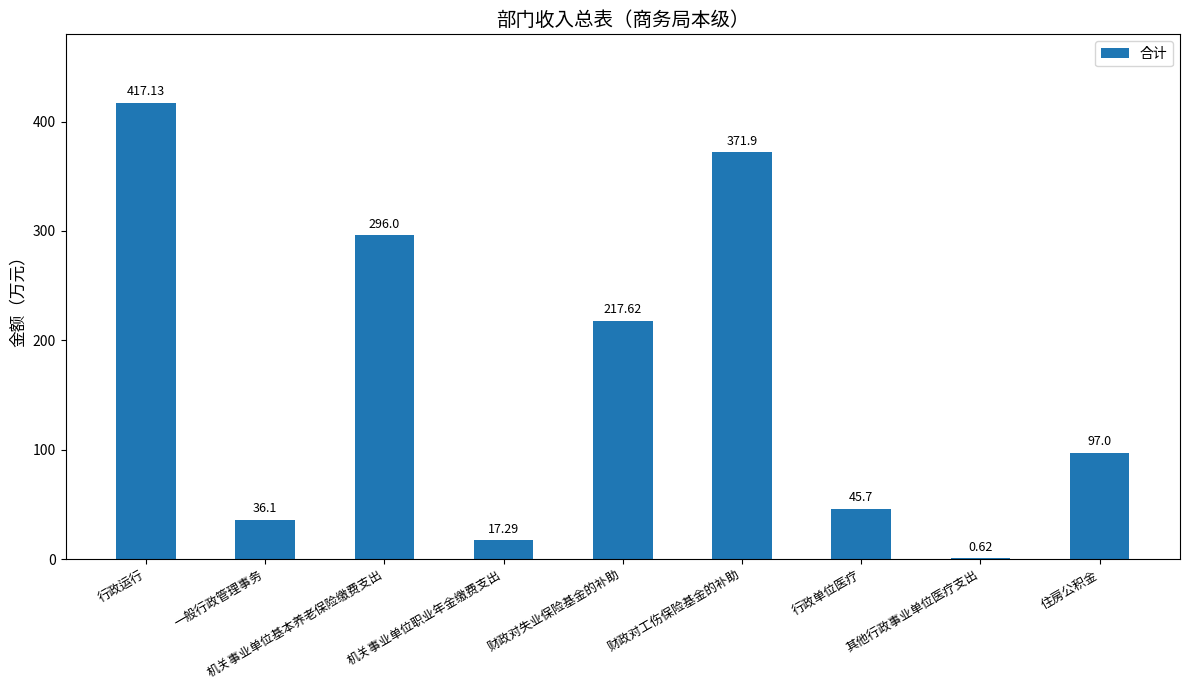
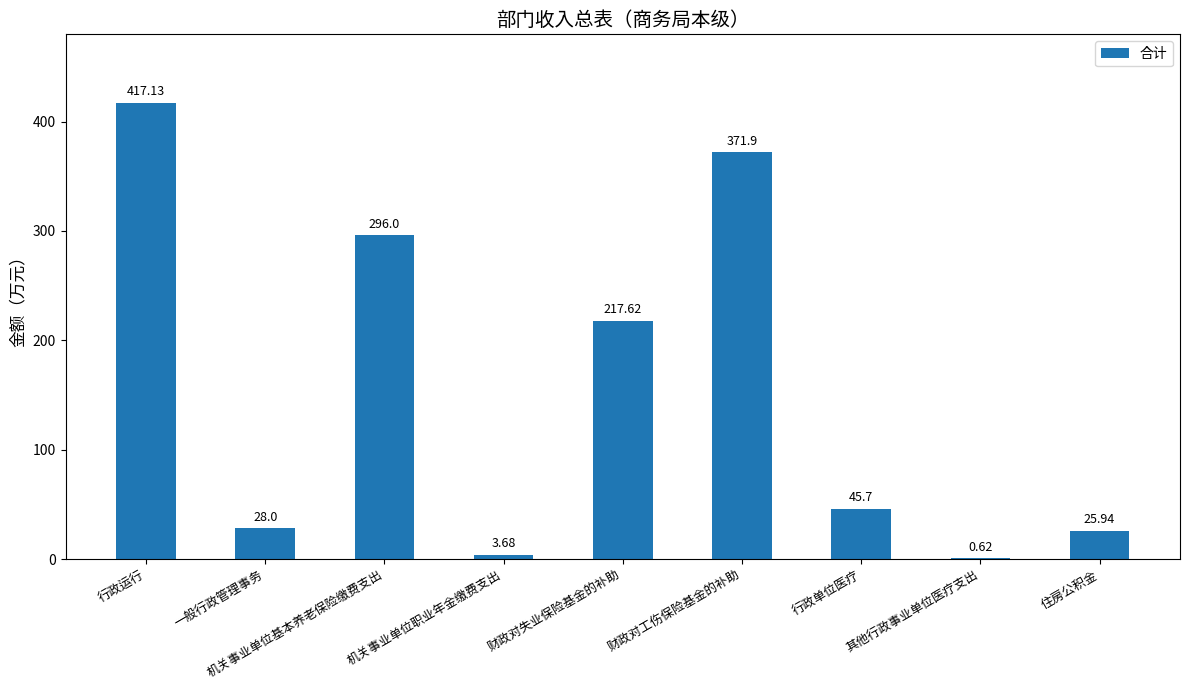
  {
    "行政运行": 417.13,
-   "一般行政管理事务": 36.1,
+   "一般行政管理事务": 28.0,
    "机关事业单位基本养老保险缴费支出": 296.0,
-   "机关事业单位职业年金缴费支出": 17.29,
+   "机关事业单位职业年金缴费支出": 3.68,
    "财政对失业保险基金的补助": 217.62,
    "财政对工伤保险基金的补助": 371.9,
    "行政单位医疗": 45.7,
    "其他行政事业单位医疗支出": 0.62,
-   "住房公积金": 97.0
+   "住房公积金": 25.94
  }
